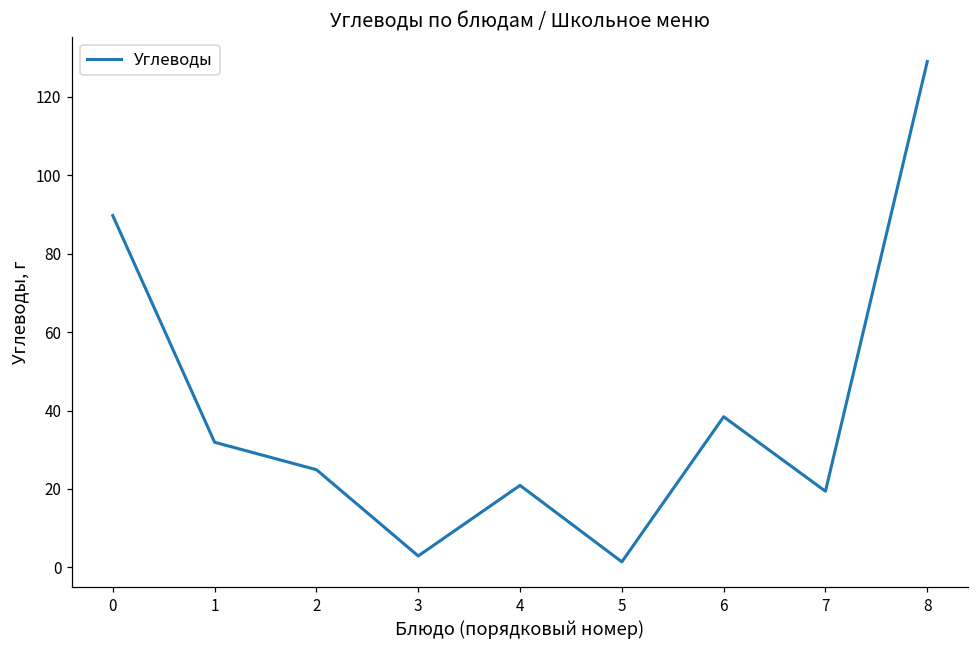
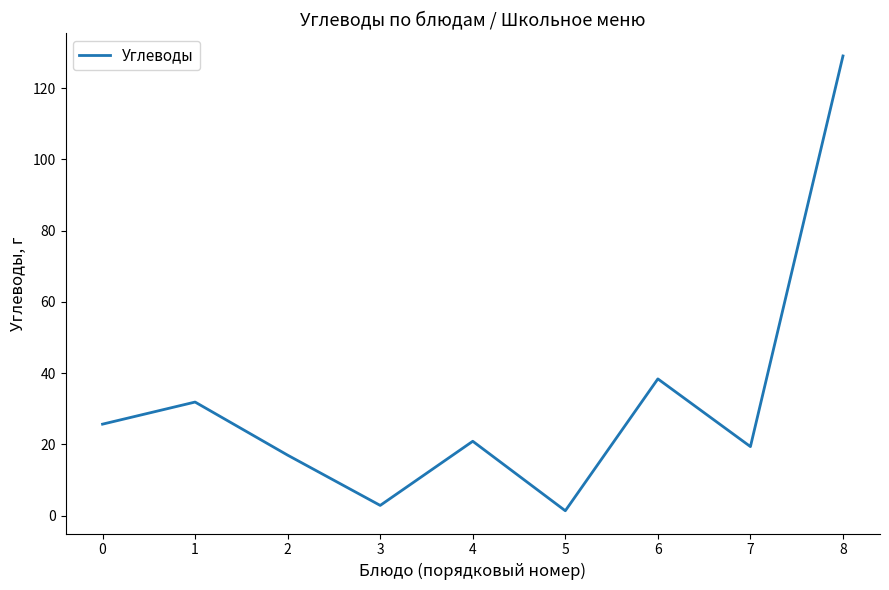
  {
-   "0": 90,
+   "0": 26,
    "1": 32,
-   "2": 25,
+   "2": 17,
    "3": 3,
    "4": 21,
    "5": 1,
    "6": 38,
    "7": 19,
    "8": 129
  }
